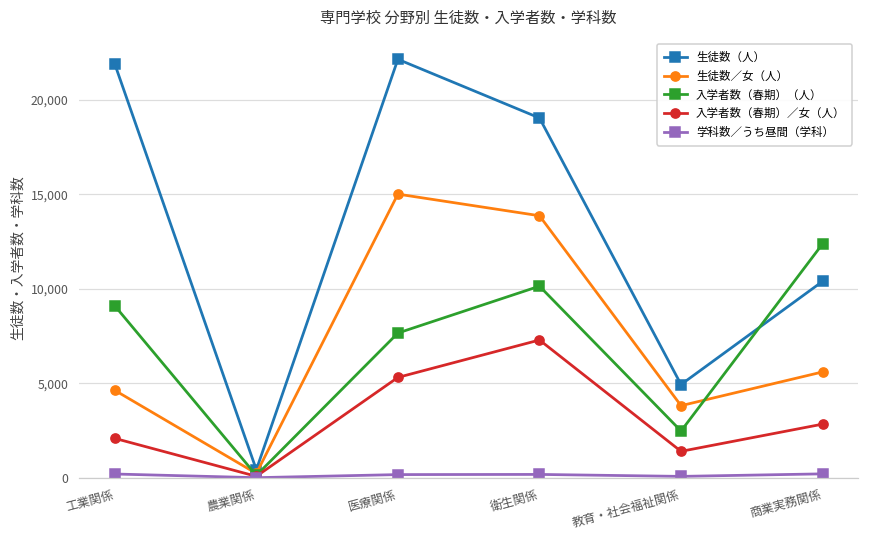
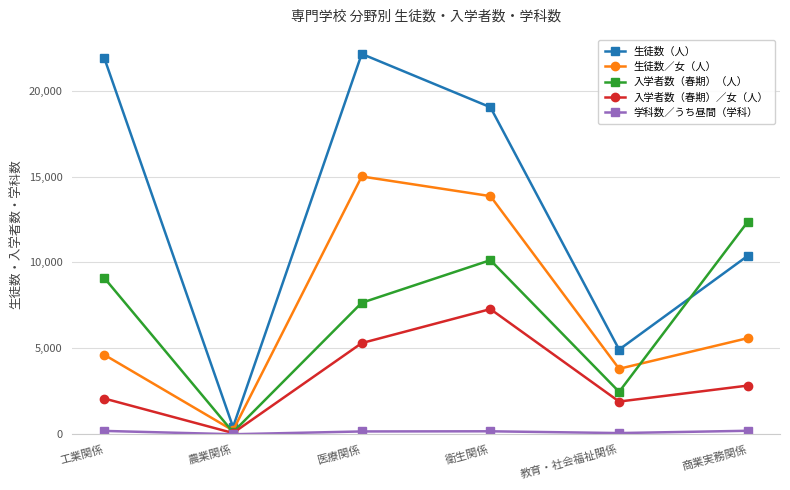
  {
    "生徒数（人）": {
      "工業関係": "21,900",
      "農業関係": "400",
      "医療関係": "22,100",
      "衛生関係": "19,000",
      "教育・社会福祉関係": "4,900",
      "商業実務関係": "10,400"
    },
    "生徒数／女（人）": {
      "工業関係": "4,600",
      "医療関係": "15,000",
      "衛生関係": "13,900",
      "教育・社会福祉関係": "3,800",
      "商業実務関係": "5,600"
    },
    "入学者数（春期）（人）": {
      "工業関係": "9,100",
      "医療関係": "7,700",
      "衛生関係": "10,100",
      "教育・社会福祉関係": "2,500",
      "商業実務関係": "12,400"
    },
    "入学者数（春期）／女（人）": {
      "工業関係": "2,100",
      "医療関係": "5,300",
      "衛生関係": "7,300",
-     "教育・社会福祉関係": "1,400",
+     "教育・社会福祉関係": "1,900",
      "商業実務関係": "2,800"
    },
    "学科数／うち昼間（学科）": {
      "工業関係": "200",
      "医療関係": "200",
      "衛生関係": "200",
      "教育・社会福祉関係": "100",
      "商業実務関係": "200"
    }
  }
